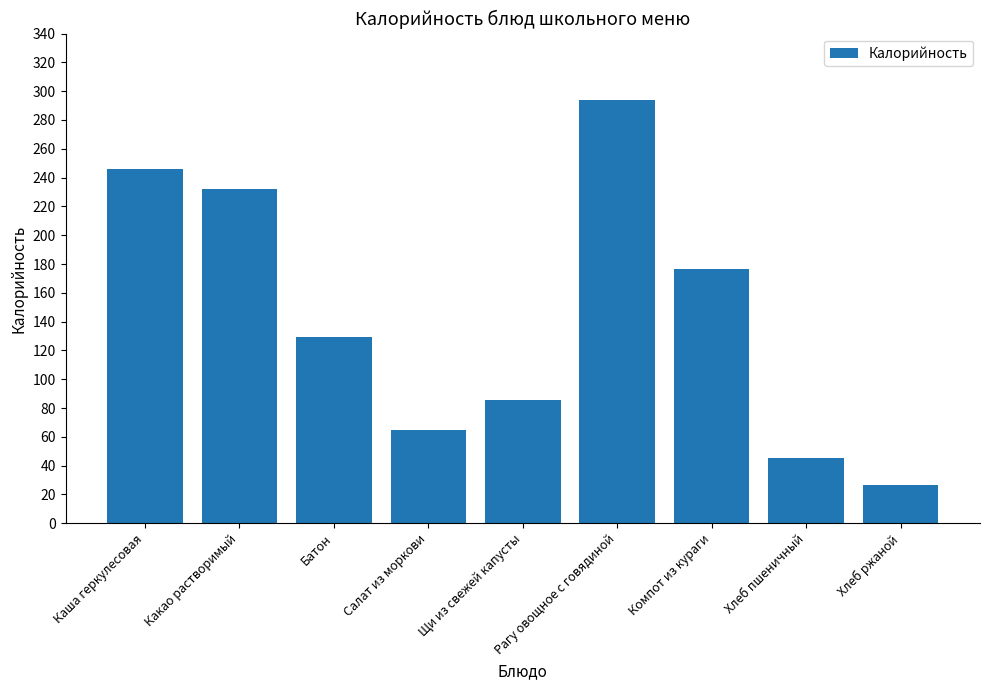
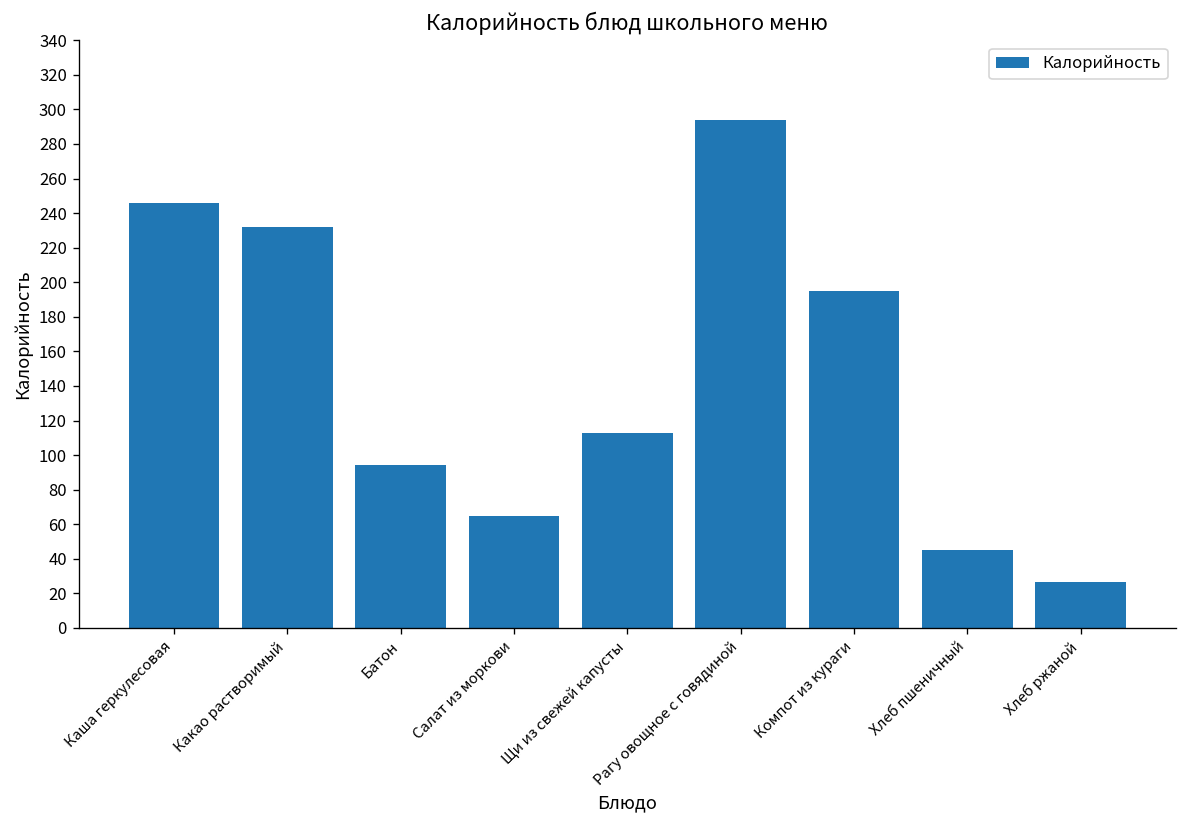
  {
    "Каша геркулесовая": 246,
    "Какао растворимый": 232,
-   "Батон": 129,
+   "Батон": 94,
    "Салат из моркови": 65,
-   "Щи из свежей капусты": 86,
+   "Щи из свежей капусты": 113,
    "Рагу овощное с говядиной": 294,
-   "Компот из кураги": 176,
+   "Компот из кураги": 195,
    "Хлеб пшеничный": 45,
    "Хлеб ржаной": 26
  }
